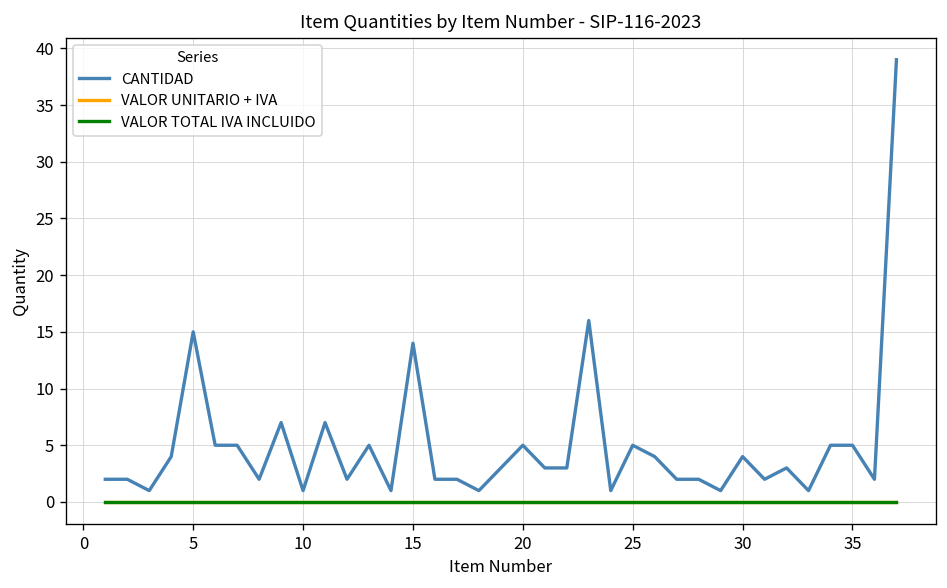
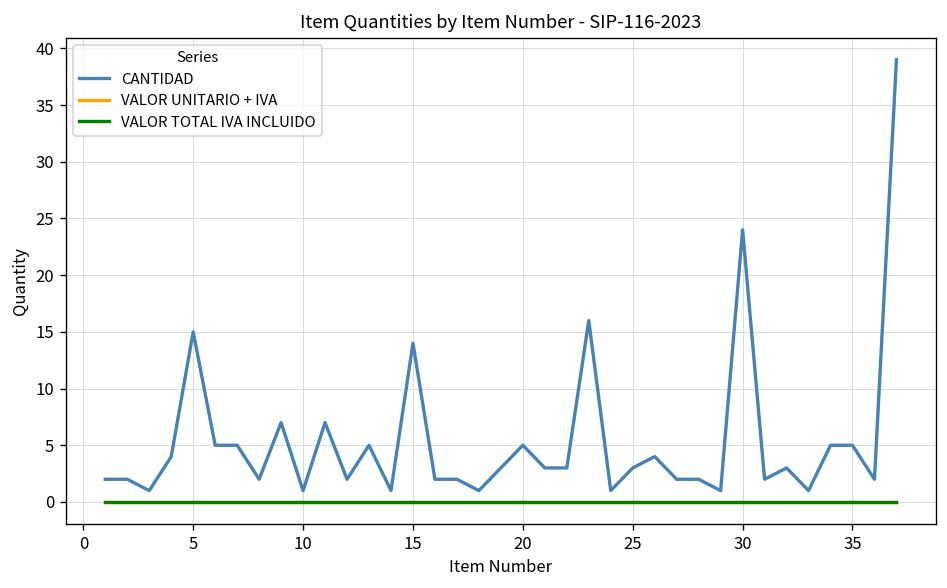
  {
    "CANTIDAD": {
      "5": 15,
      "10": 1,
      "15": 14,
      "20": 5,
-     "25": 5,
-     "30": 4,
+     "25": 3,
+     "30": 24,
      "35": 5
    },
    "VALOR TOTAL IVA INCLUIDO": {
      "5": 0,
      "10": 0,
      "15": 0,
      "20": 0,
      "25": 0,
      "30": 0,
      "35": 0
    }
  }
